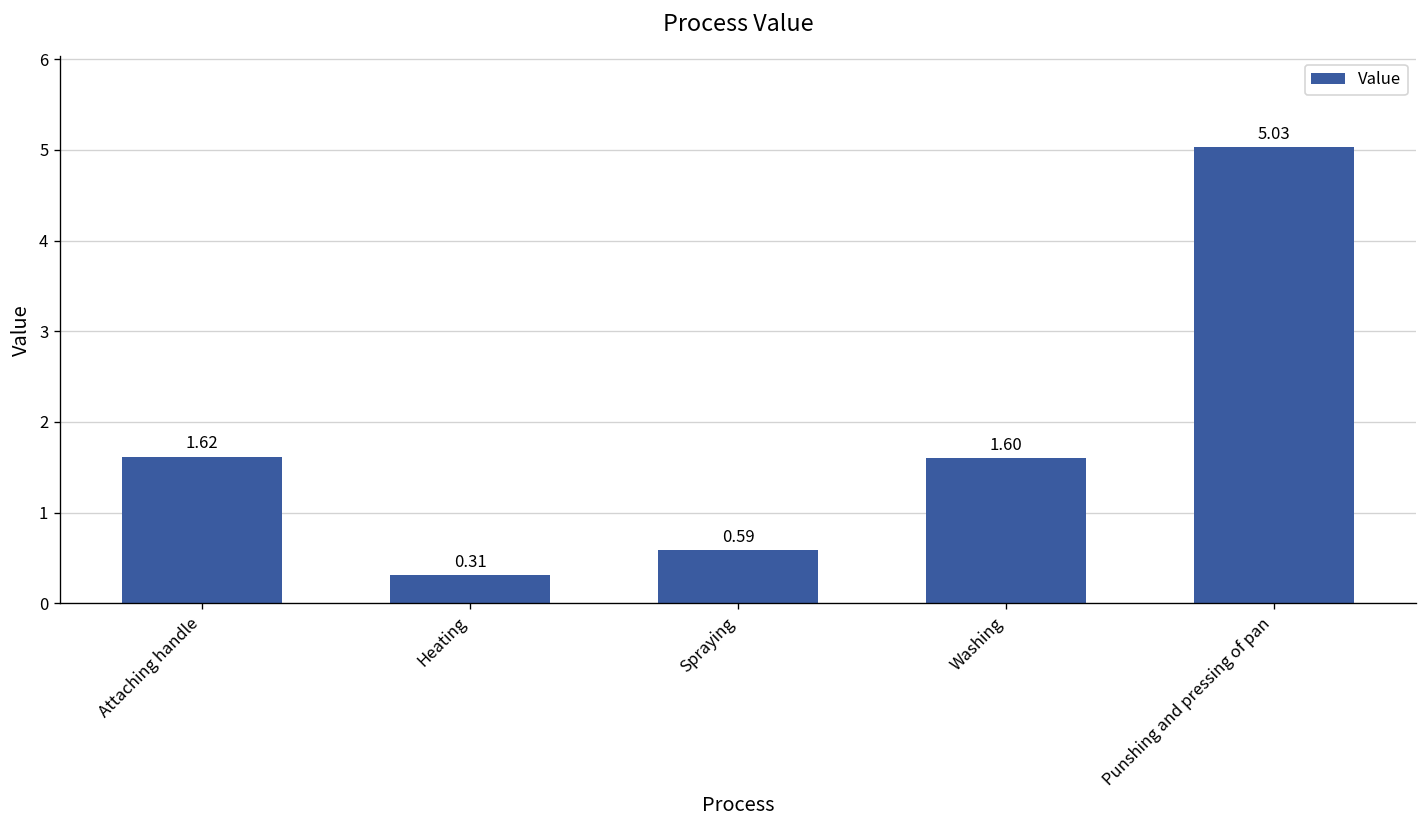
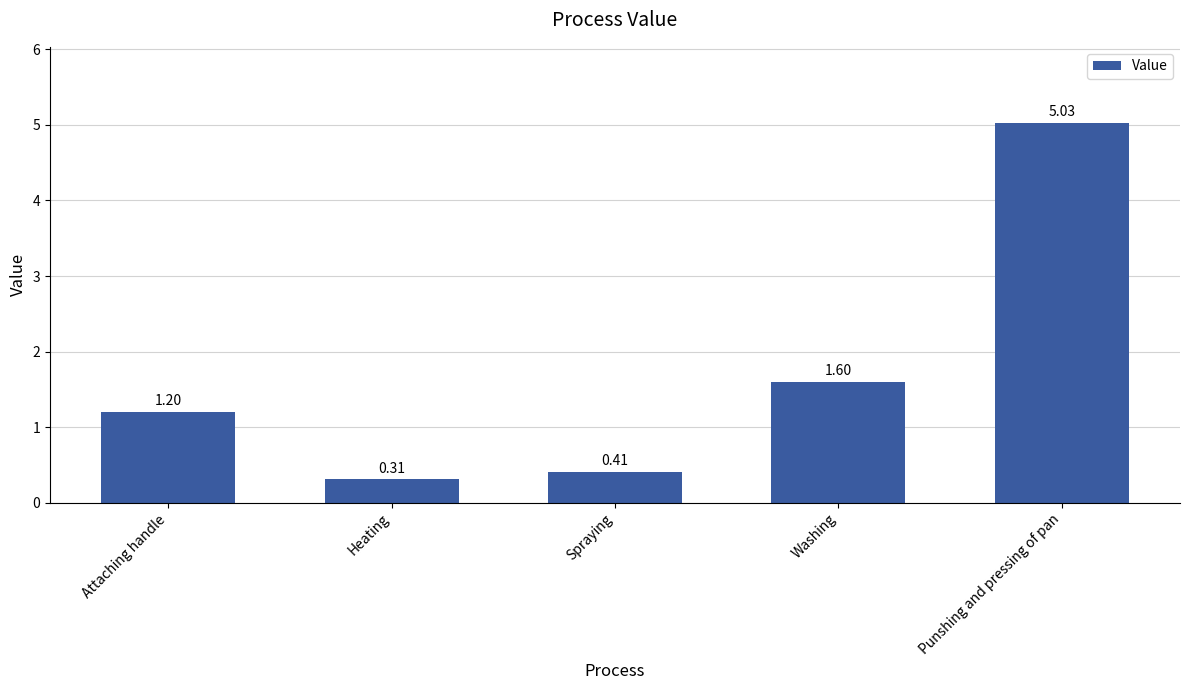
  {
-   "Attaching handle": 1.62,
+   "Attaching handle": 1.20,
    "Heating": 0.31,
-   "Spraying": 0.59,
+   "Spraying": 0.41,
    "Washing": 1.60,
    "Punshing and pressing of pan": 5.03
  }
